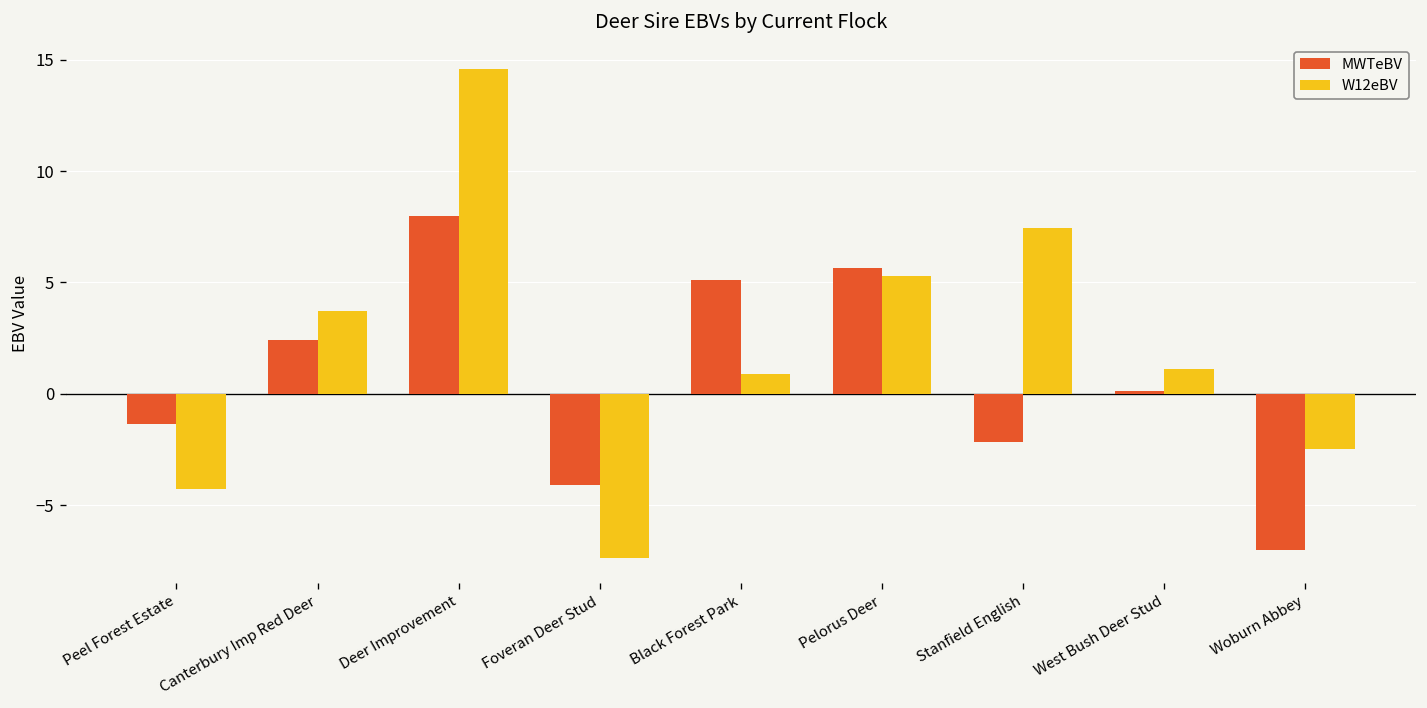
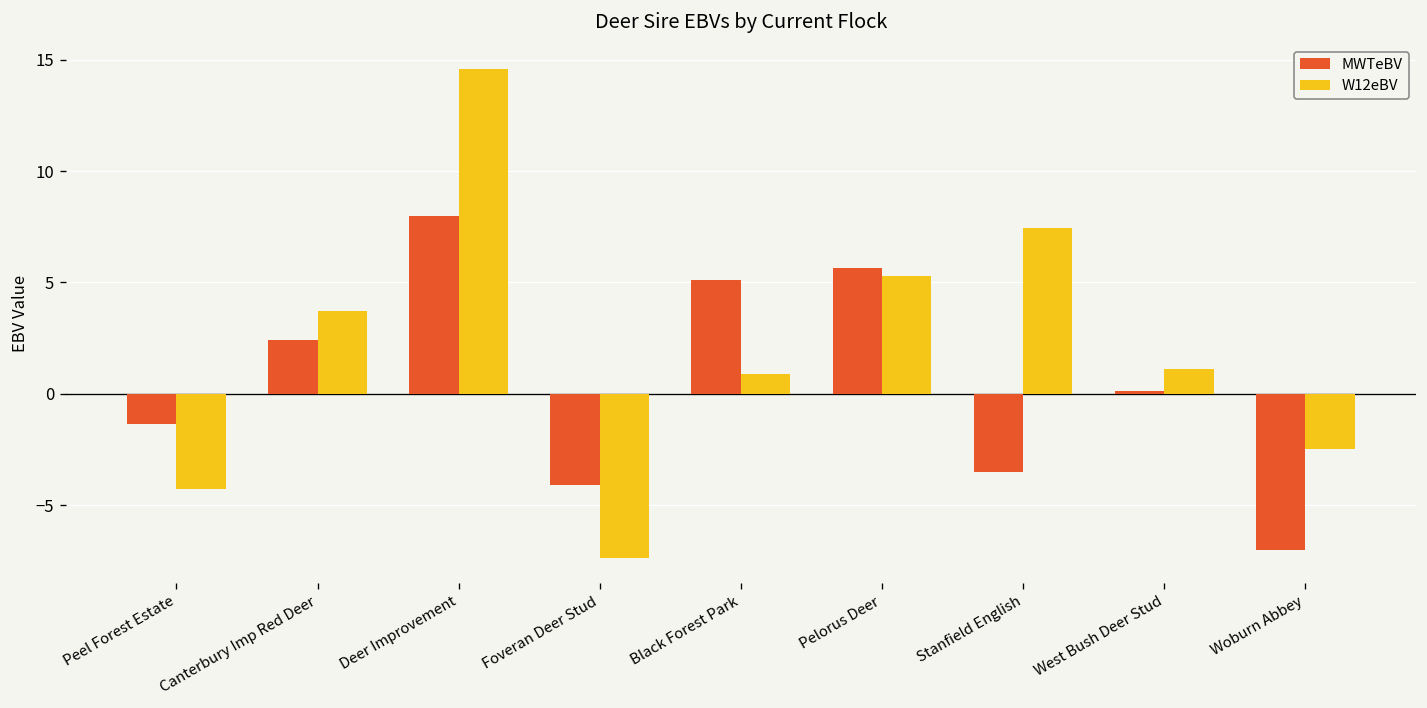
  {
    "MWTeBV": {
      "Peel Forest Estate": -1.4,
      "Canterbury Imp Red Deer": 2.4,
      "Deer Improvement": 8.0,
      "Foveran Deer Stud": -4.1,
      "Black Forest Park": 5.1,
      "Pelorus Deer": 5.7,
-     "Stanfield English": -2.2,
+     "Stanfield English": -3.5,
      "Woburn Abbey": -7.0
    },
    "W12eBV": {
      "Peel Forest Estate": -4.3,
      "Canterbury Imp Red Deer": 3.7,
      "Deer Improvement": 14.6,
      "Foveran Deer Stud": -7.4,
      "Black Forest Park": 0.9,
      "Pelorus Deer": 5.3,
      "Stanfield English": 7.4,
      "West Bush Deer Stud": 1.1,
      "Woburn Abbey": -2.5
    }
  }
